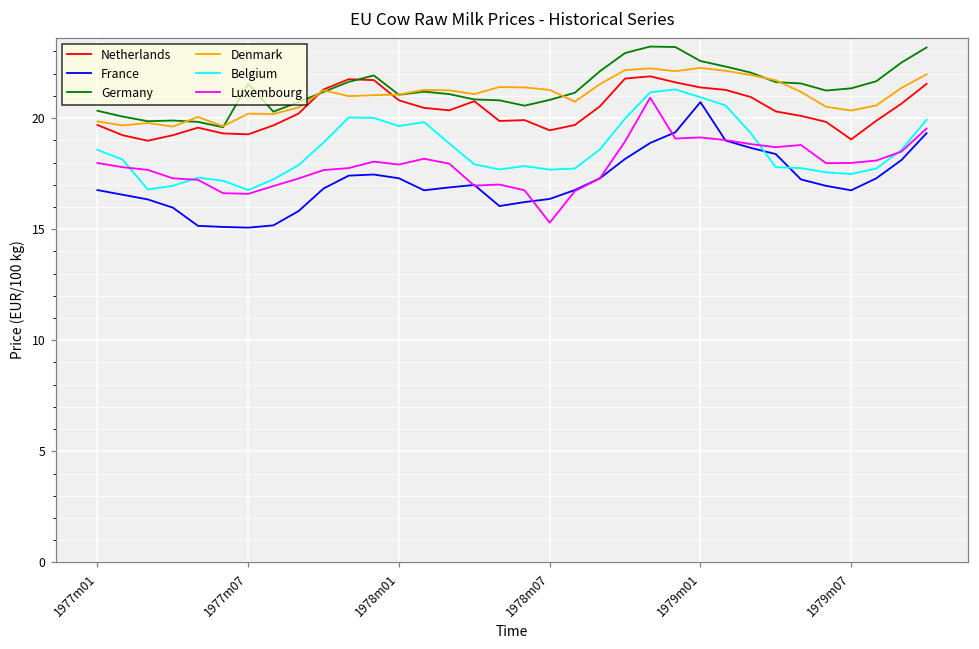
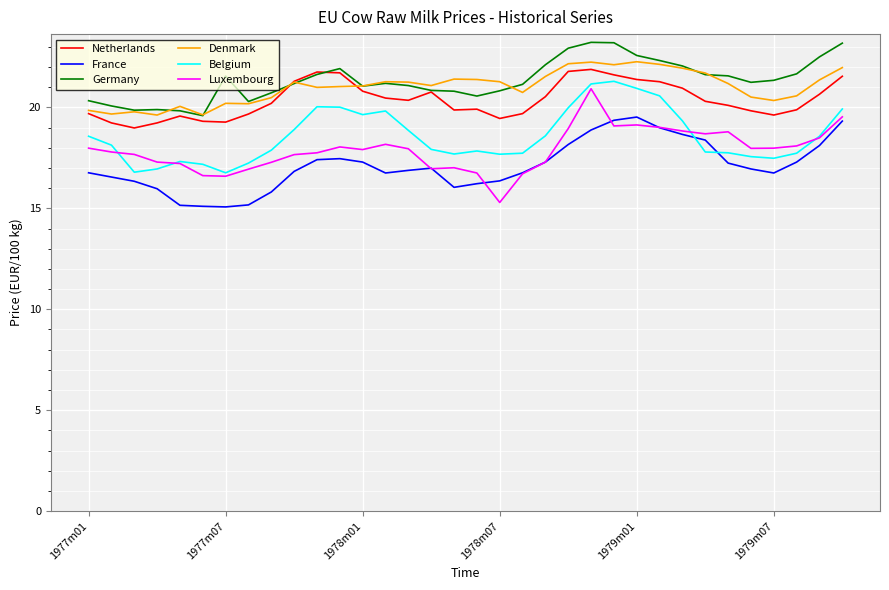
  {
    "Netherlands": {
      "1977m01": 19.7,
      "1977m07": 19.3,
      "1978m01": 20.8,
      "1978m07": 19.5,
      "1979m01": 21.4,
-     "1979m07": 19.0
+     "1979m07": 19.6
    },
    "France": {
      "1977m01": 16.8,
      "1977m07": 15.1,
      "1978m01": 17.3,
      "1978m07": 16.4,
-     "1979m01": 20.7,
+     "1979m01": 19.5,
      "1979m07": 16.8
    },
    "Germany": {
      "1977m01": 20.3,
      "1978m07": 20.8,
      "1979m01": 22.6,
      "1979m07": 21.3
    },
    "Denmark": {
      "1977m01": 19.9,
      "1977m07": 20.2,
      "1978m07": 21.3,
      "1979m01": 22.3,
      "1979m07": 20.3
    },
    "Belgium": {
      "1977m01": 18.6,
      "1977m07": 16.8,
      "1978m01": 19.6,
      "1978m07": 17.7,
      "1979m01": 20.9,
      "1979m07": 17.5
    },
    "Luxembourg": {
      "1977m01": 18.0,
      "1977m07": 16.6,
      "1978m01": 17.9,
      "1978m07": 15.3,
      "1979m01": 19.1,
      "1979m07": 18.0
    }
  }
